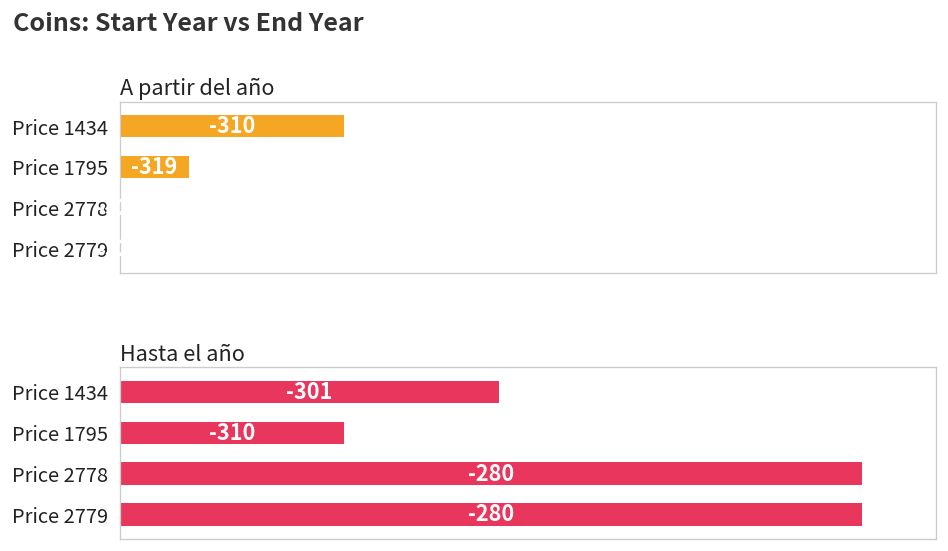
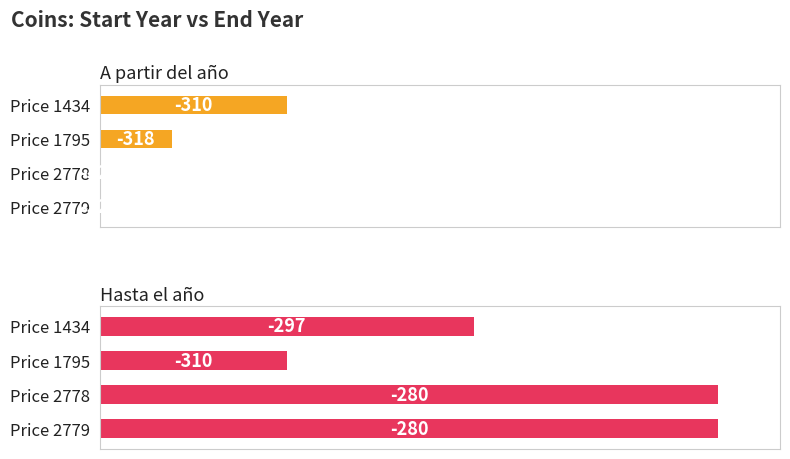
  {
    "A partir del año": {
-     "Price 1795": -319
+     "Price 1795": -318
    },
    "Hasta el año": {
-     "Price 1434": -301
+     "Price 1434": -297
    }
  }
